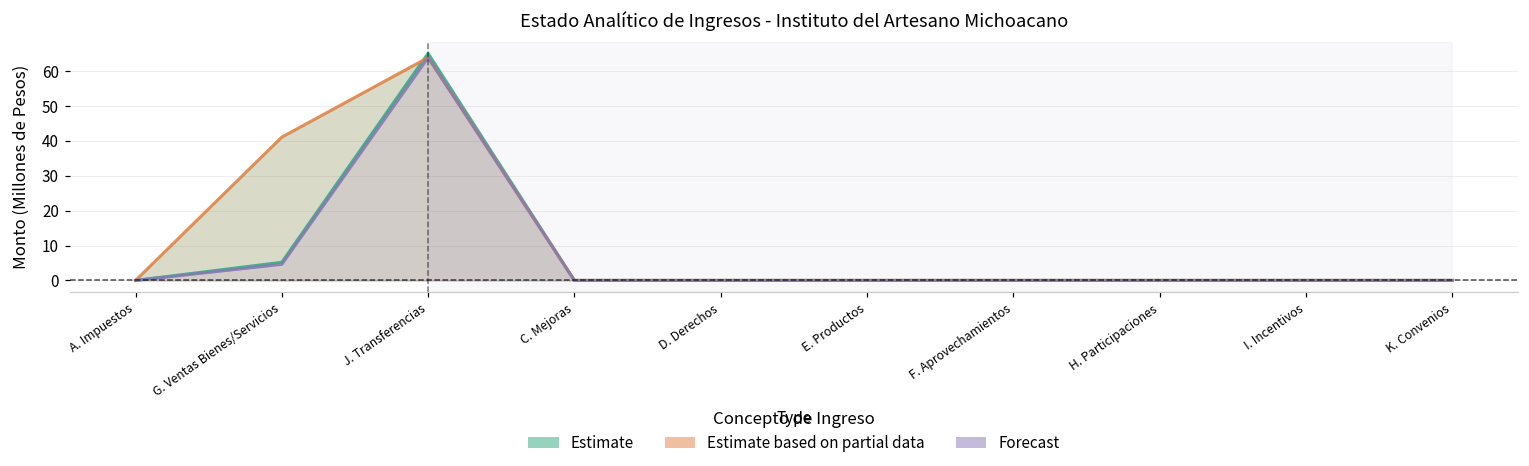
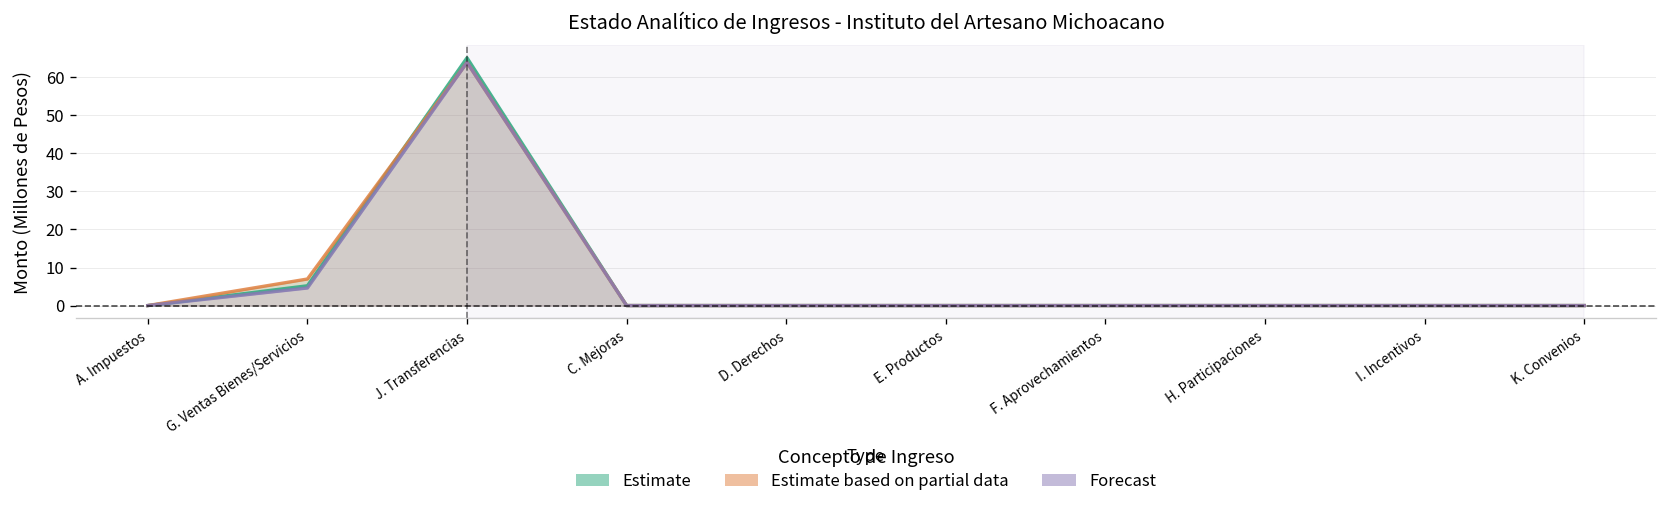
  {
    "Estimate": {
      "J. Transferencias": 65
    },
    "Estimate based on partial data": {
-     "G. Ventas Bienes/Servicios": 41
+     "G. Ventas Bienes/Servicios": 7
    }
  }
